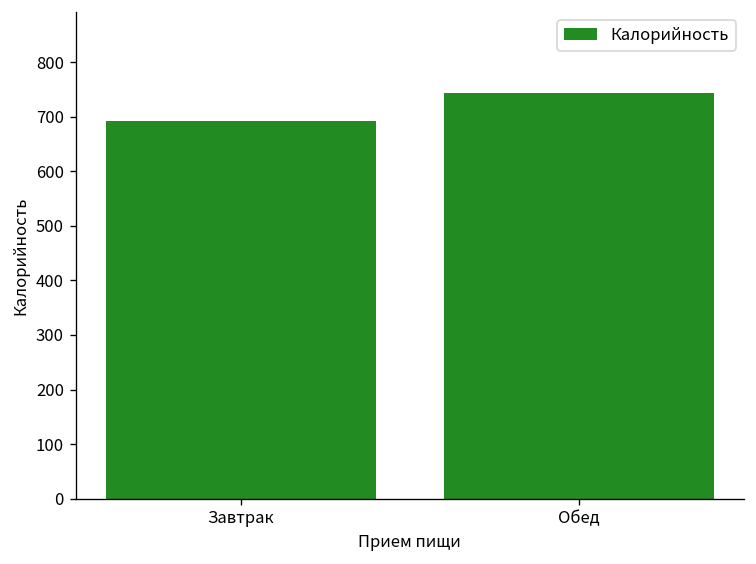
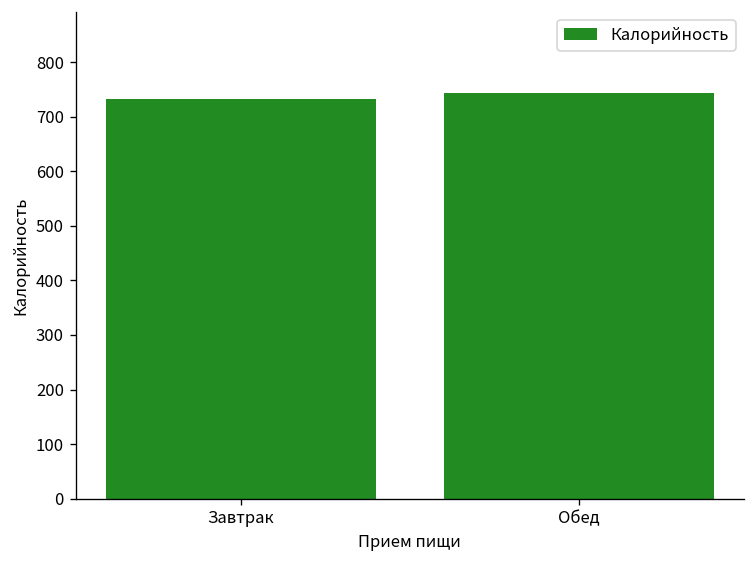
  {
-   "Завтрак": 690,
+   "Завтрак": 730,
    "Обед": 740
  }
